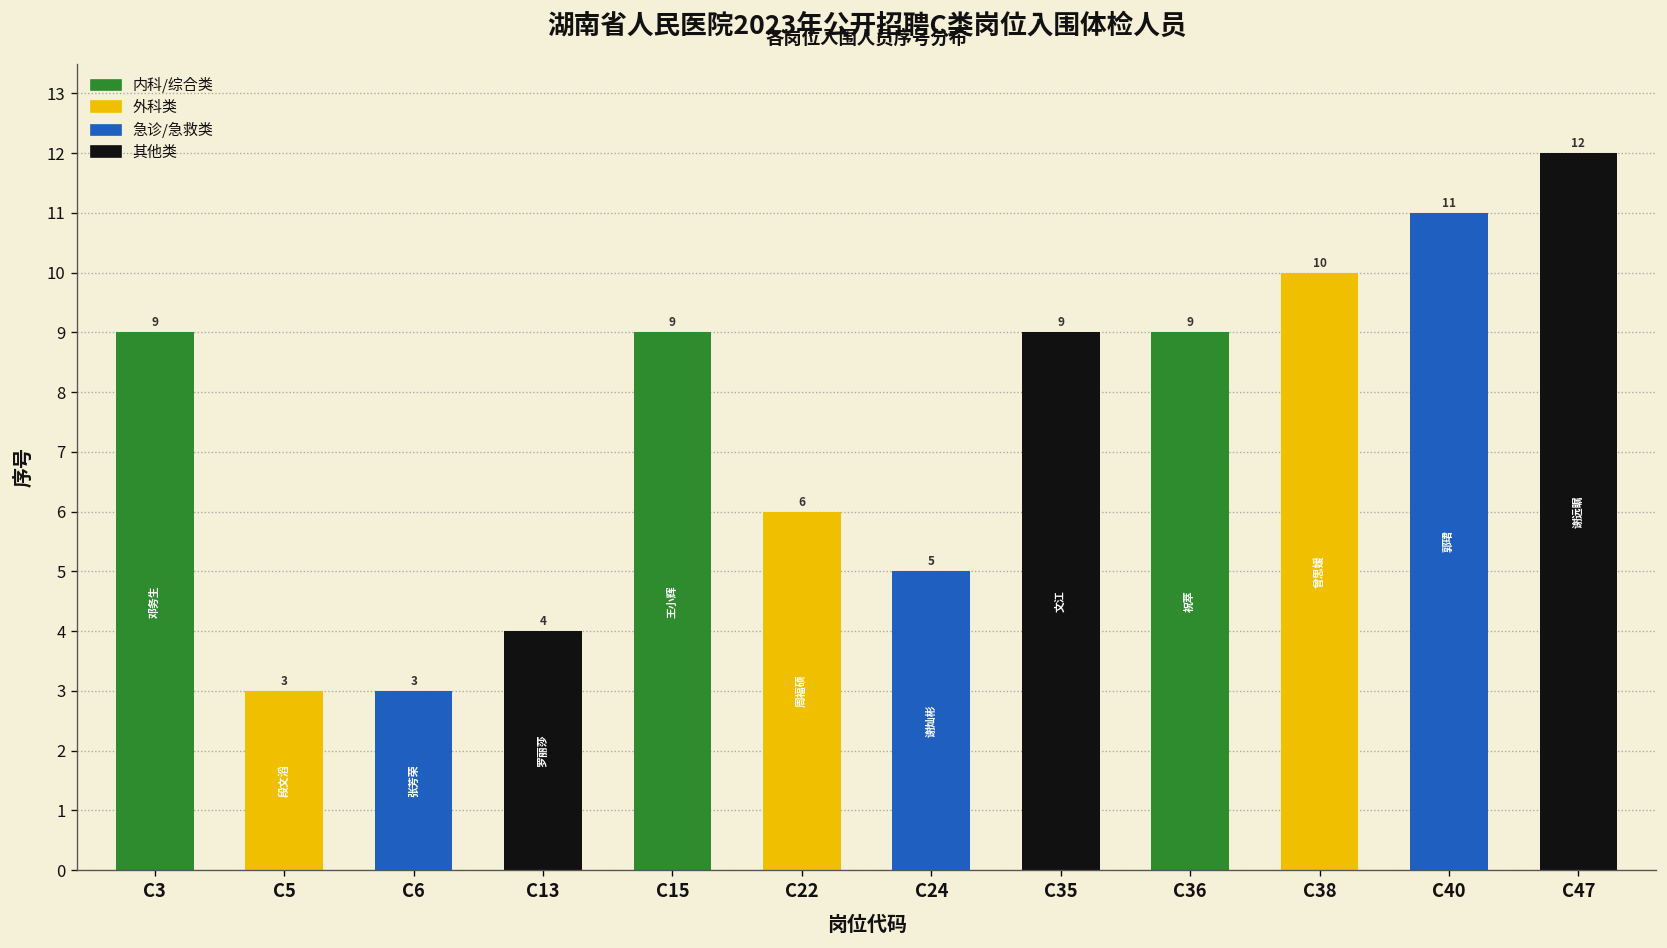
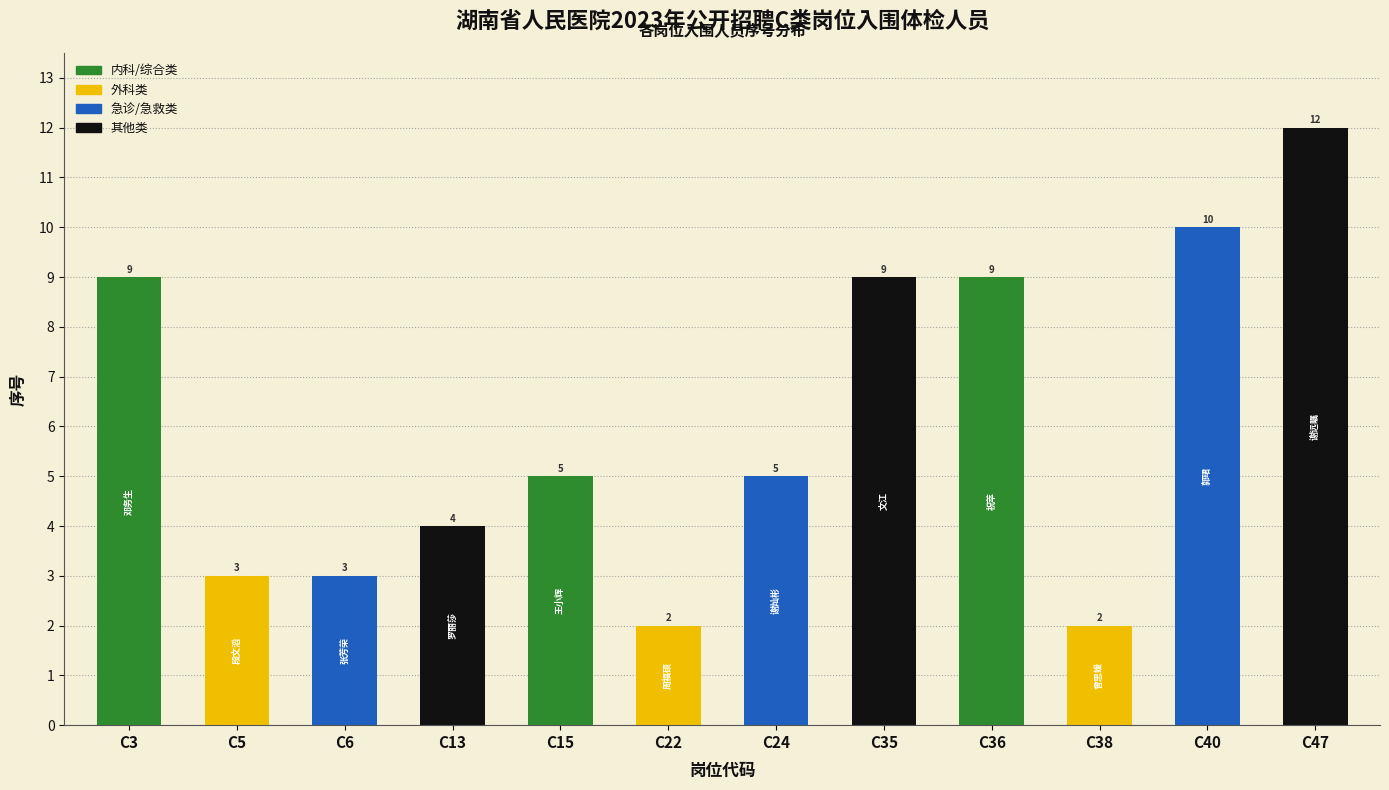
  {
    "C3": 9,
    "C5": 3,
    "C6": 3,
    "C13": 4,
-   "C15": 9,
-   "C22": 6,
+   "C15": 5,
+   "C22": 2,
    "C24": 5,
    "C35": 9,
    "C36": 9,
-   "C38": 10,
-   "C40": 11,
+   "C38": 2,
+   "C40": 10,
    "C47": 12
  }
